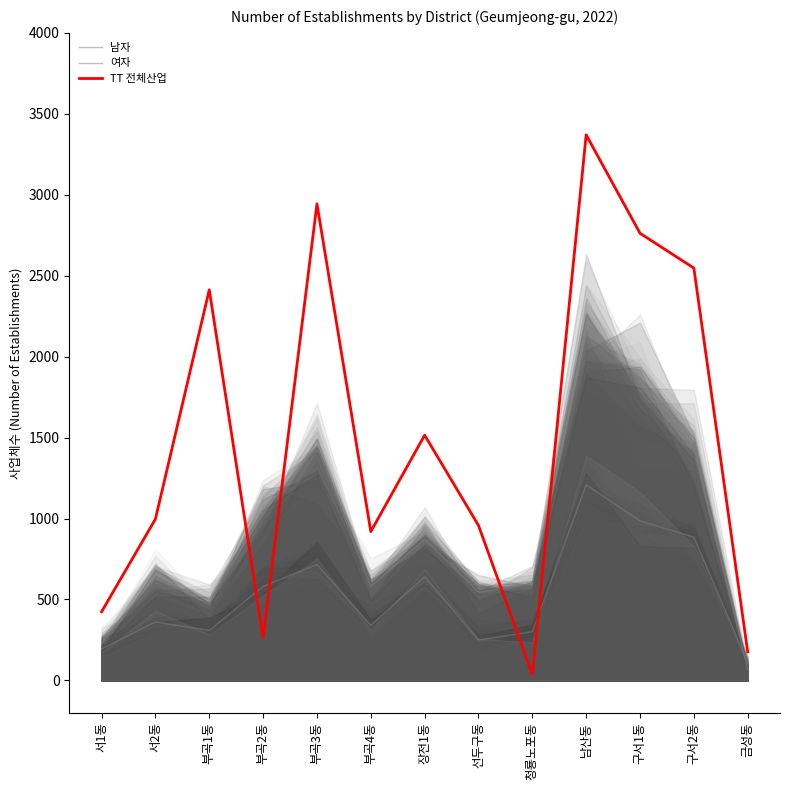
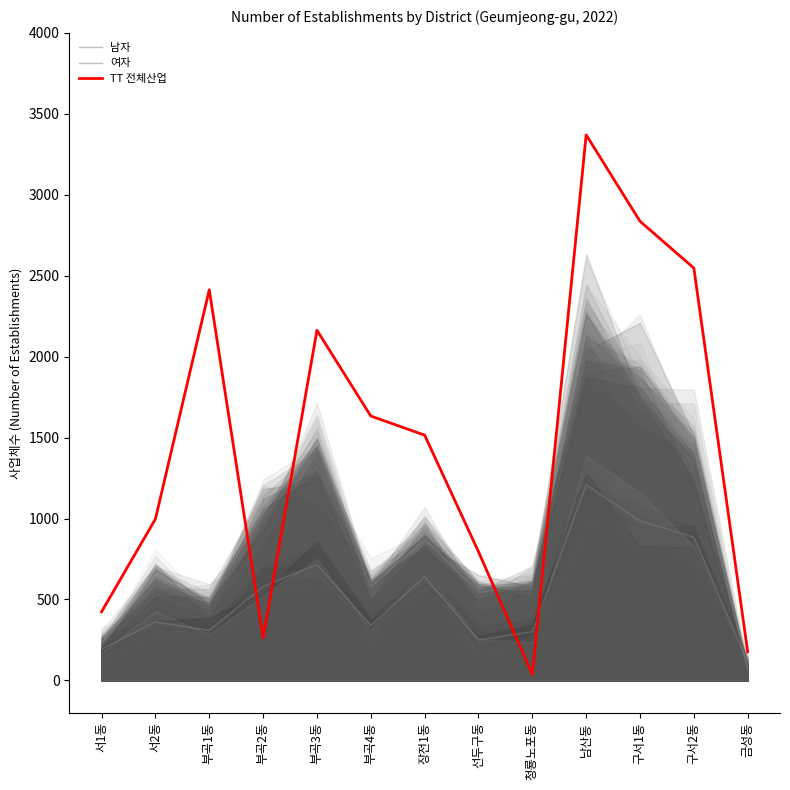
  {
    "TT 전체산업": {
      "서1동": 420,
      "서2동": 1000,
      "부곡1동": 2410,
      "부곡2동": 260,
-     "부곡3동": 2940,
-     "부곡4동": 920,
+     "부곡3동": 2160,
+     "부곡4동": 1630,
      "장전1동": 1520,
-     "선두구동": 960,
+     "선두구동": 800,
      "청룡노포동": 40,
      "남산동": 3370,
-     "구서1동": 2760,
+     "구서1동": 2840,
      "구서2동": 2550,
      "금성동": 180
    }
  }
